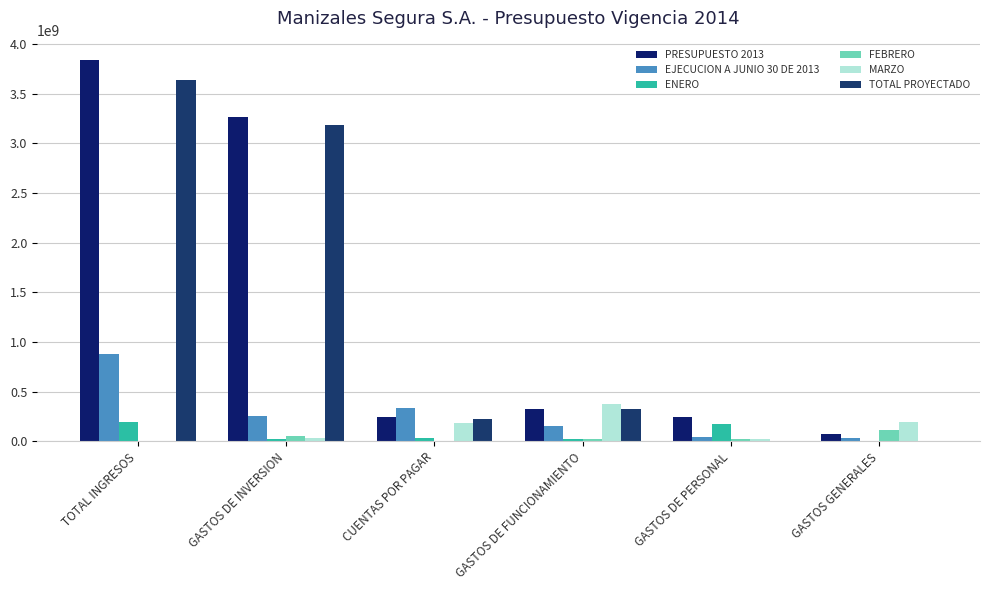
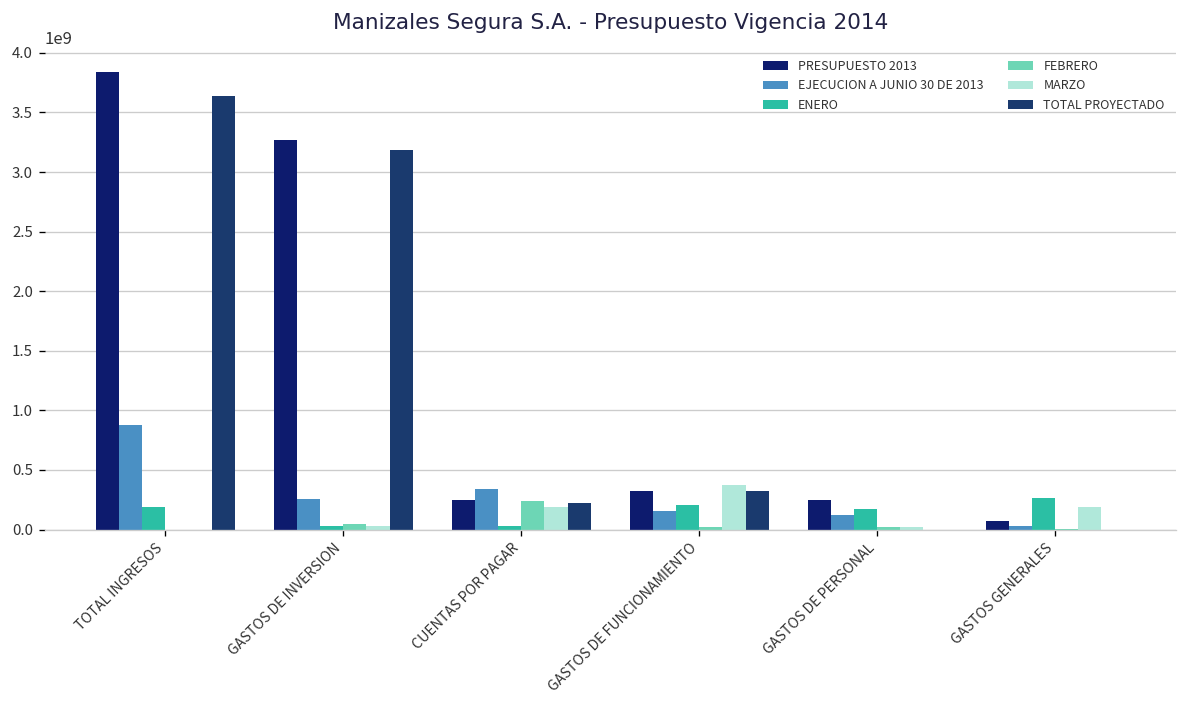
  {
    "EJECUCION A JUNIO 30 DE 2013": {
      "TOTAL INGRESOS": 900000000,
      "GASTOS DE INVERSION": 300000000,
      "CUENTAS POR PAGAR": 300000000,
      "GASTOS DE FUNCIONAMIENTO": 200000000,
-     "GASTOS DE PERSONAL": 0,
+     "GASTOS DE PERSONAL": 100000000,
      "GASTOS GENERALES": 0
    },
    "ENERO": {
      "TOTAL INGRESOS": 200000000,
      "GASTOS DE INVERSION": 0,
      "CUENTAS POR PAGAR": 0,
-     "GASTOS DE FUNCIONAMIENTO": 0,
+     "GASTOS DE FUNCIONAMIENTO": 200000000,
      "GASTOS DE PERSONAL": 200000000,
-     "GASTOS GENERALES": 0
+     "GASTOS GENERALES": 300000000
    },
    "FEBRERO": {
      "TOTAL INGRESOS": 0,
      "GASTOS DE INVERSION": 100000000,
-     "CUENTAS POR PAGAR": 0,
+     "CUENTAS POR PAGAR": 200000000,
      "GASTOS DE FUNCIONAMIENTO": 0,
-     "GASTOS GENERALES": 100000000
+     "GASTOS GENERALES": 0
    },
    "MARZO": {
      "TOTAL INGRESOS": 0,
      "GASTOS DE INVERSION": 0,
      "CUENTAS POR PAGAR": 200000000,
      "GASTOS DE FUNCIONAMIENTO": 400000000,
      "GASTOS GENERALES": 200000000
    }
  }
